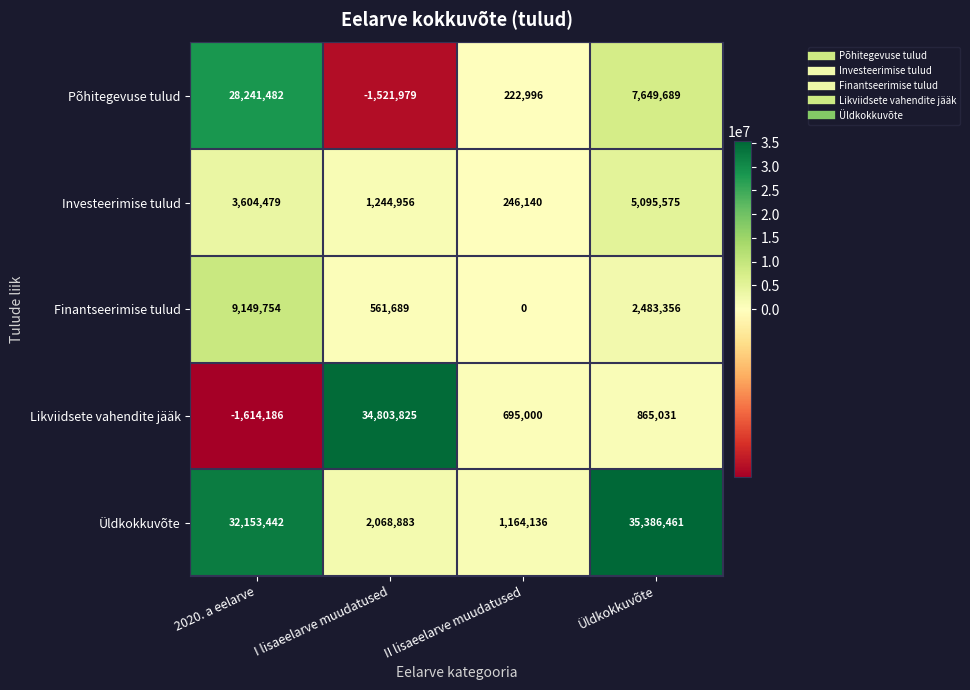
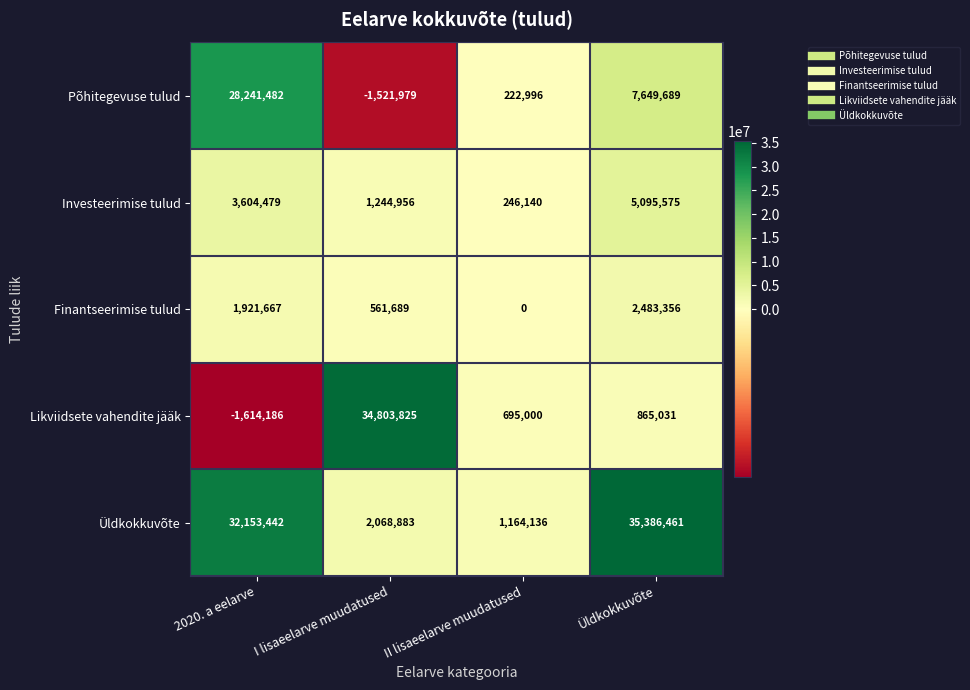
  {
    "Põhitegevuse tulud": {
      "2020. a eelarve": "28,241,482",
      "I lisaeelarve muudatused": "-1,521,979",
      "II lisaeelarve muudatused": "222,996",
      "Üldkokkuvõte": "7,649,689"
    },
    "Investeerimise tulud": {
      "2020. a eelarve": "3,604,479",
      "I lisaeelarve muudatused": "1,244,956",
      "II lisaeelarve muudatused": "246,140",
      "Üldkokkuvõte": "5,095,575"
    },
    "Finantseerimise tulud": {
-     "2020. a eelarve": "9,149,754",
+     "2020. a eelarve": "1,921,667",
      "I lisaeelarve muudatused": "561,689",
      "II lisaeelarve muudatused": "0",
      "Üldkokkuvõte": "2,483,356"
    },
    "Likviidsete vahendite jääk": {
      "2020. a eelarve": "-1,614,186",
      "I lisaeelarve muudatused": "34,803,825",
      "II lisaeelarve muudatused": "695,000",
      "Üldkokkuvõte": "865,031"
    },
    "Üldkokkuvõte": {
      "2020. a eelarve": "32,153,442",
      "I lisaeelarve muudatused": "2,068,883",
      "II lisaeelarve muudatused": "1,164,136",
      "Üldkokkuvõte": "35,386,461"
    }
  }
